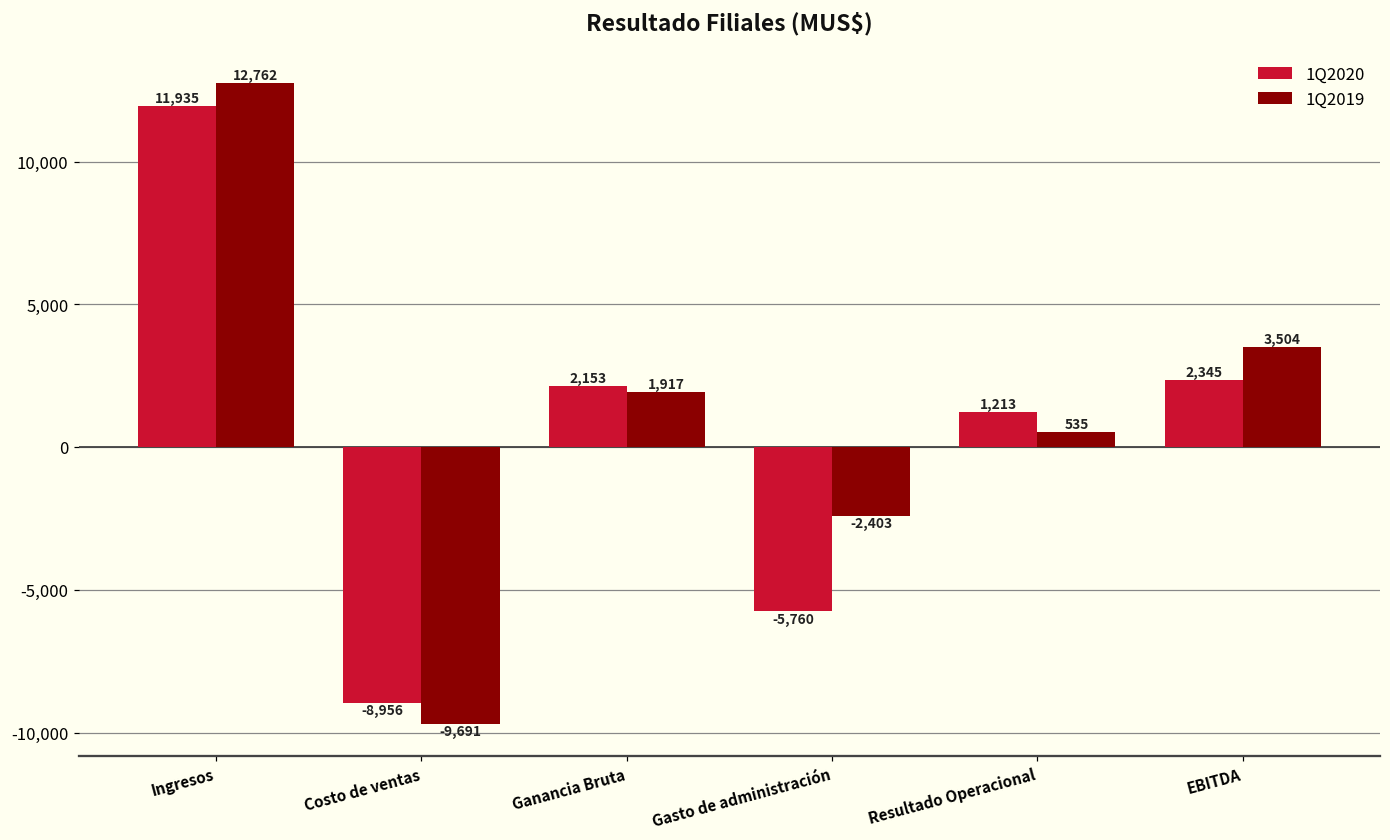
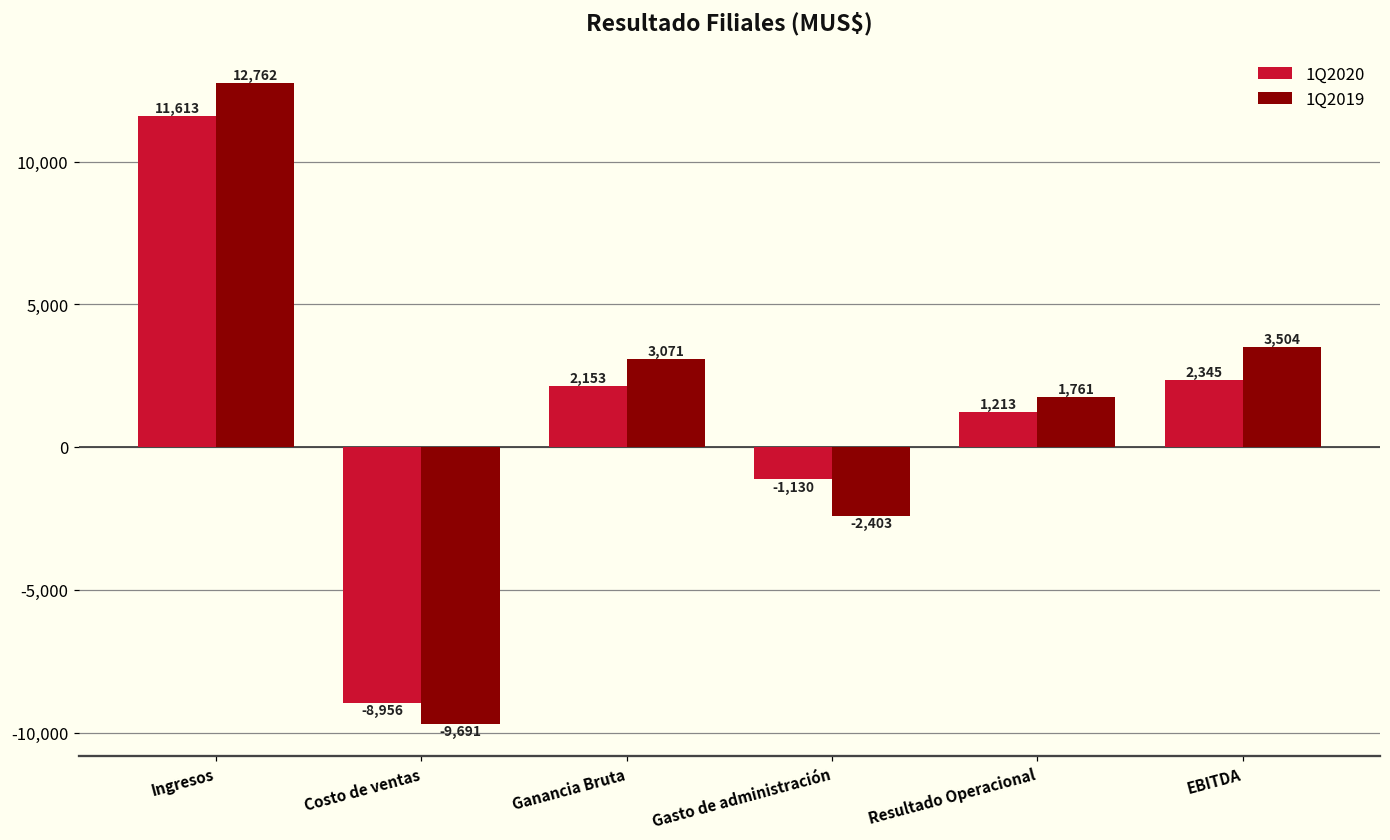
  {
    "1Q2020": {
-     "Ingresos": "11,935",
+     "Ingresos": "11,613",
      "Costo de ventas": "-8,956",
      "Ganancia Bruta": "2,153",
-     "Gasto de administración": "-5,760",
+     "Gasto de administración": "-1,130",
      "Resultado Operacional": "1,213",
      "EBITDA": "2,345"
    },
    "1Q2019": {
      "Ingresos": "12,762",
      "Costo de ventas": "-9,691",
-     "Ganancia Bruta": "1,917",
+     "Ganancia Bruta": "3,071",
      "Gasto de administración": "-2,403",
-     "Resultado Operacional": "535",
+     "Resultado Operacional": "1,761",
      "EBITDA": "3,504"
    }
  }
